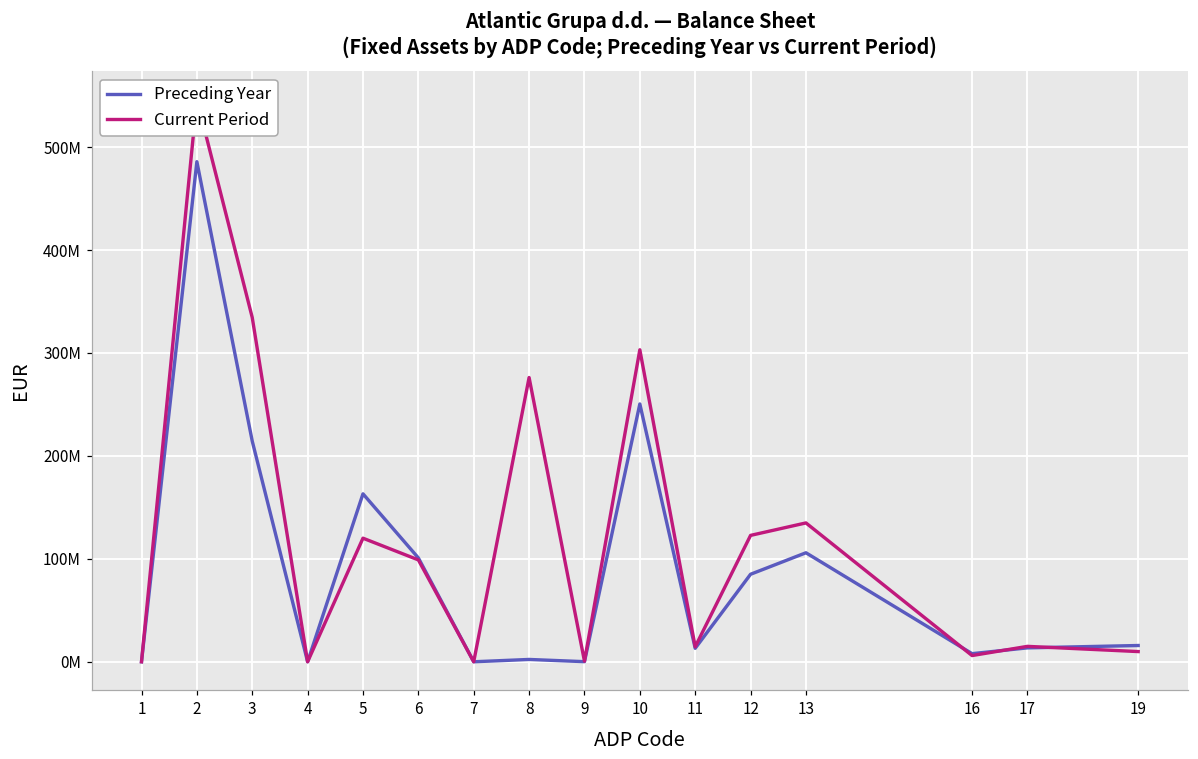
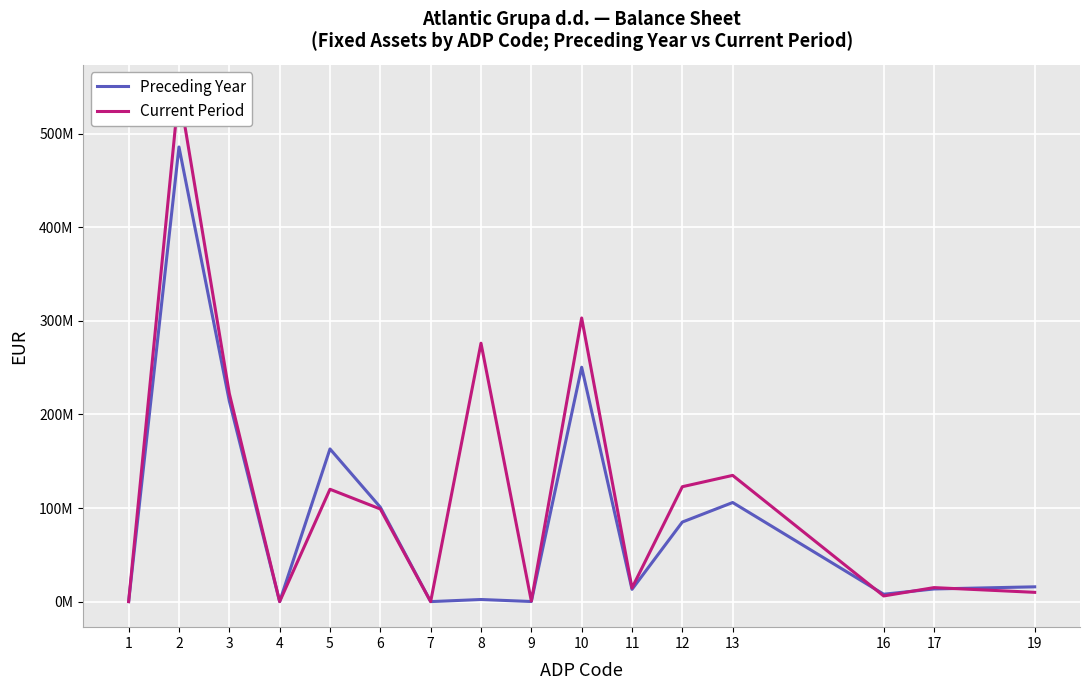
  {
    "Preceding Year": {
      "2": 490000000,
      "3": 210000000,
      "5": 160000000,
      "8": 0,
      "10": 250000000,
      "12": 90000000,
      "13": 110000000,
      "19": 20000000
    },
    "Current Period": {
-     "3": 330000000,
+     "3": 220000000,
      "5": 120000000,
      "8": 280000000,
      "10": 300000000,
      "12": 120000000,
      "13": 130000000,
      "19": 10000000
    }
  }
